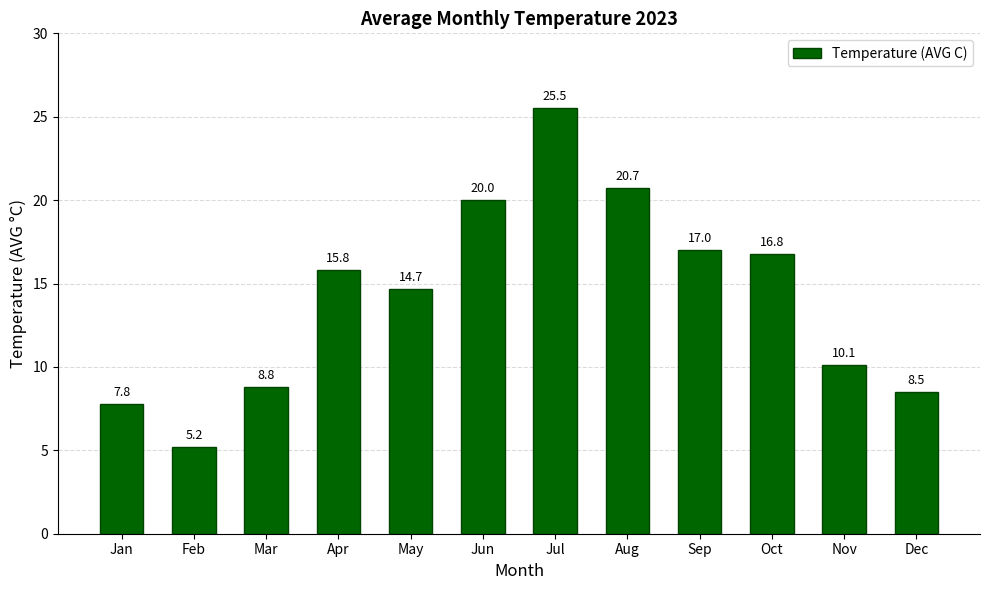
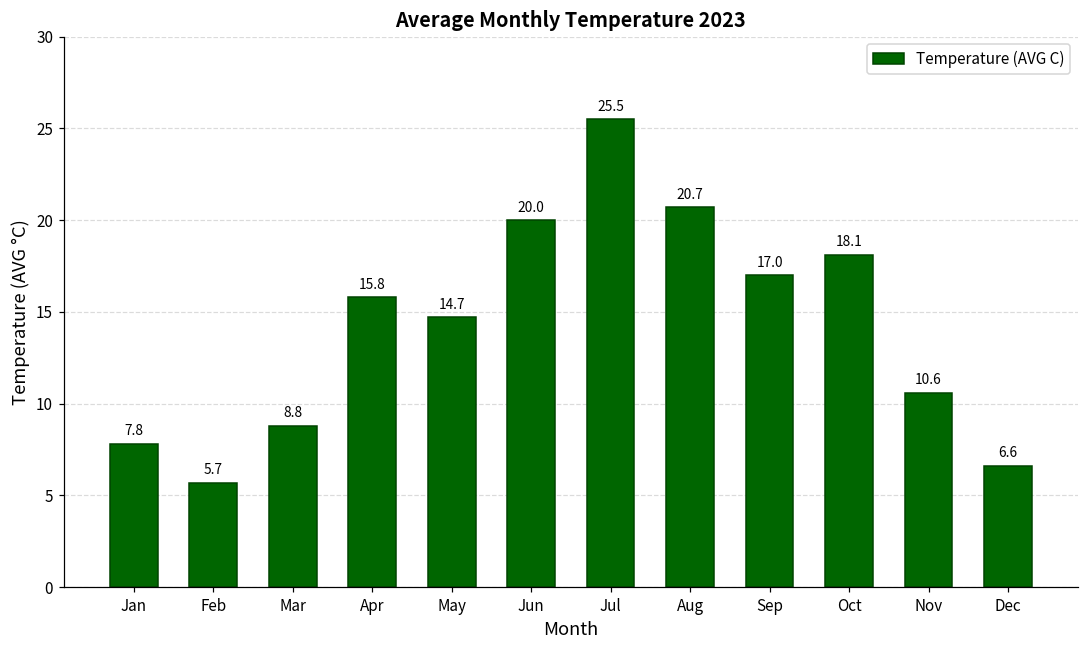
  {
    "Jan": 7.8,
-   "Feb": 5.2,
+   "Feb": 5.7,
    "Mar": 8.8,
    "Apr": 15.8,
    "May": 14.7,
    "Jun": 20.0,
    "Jul": 25.5,
    "Aug": 20.7,
    "Sep": 17.0,
-   "Oct": 16.8,
-   "Nov": 10.1,
-   "Dec": 8.5
+   "Oct": 18.1,
+   "Nov": 10.6,
+   "Dec": 6.6
  }
